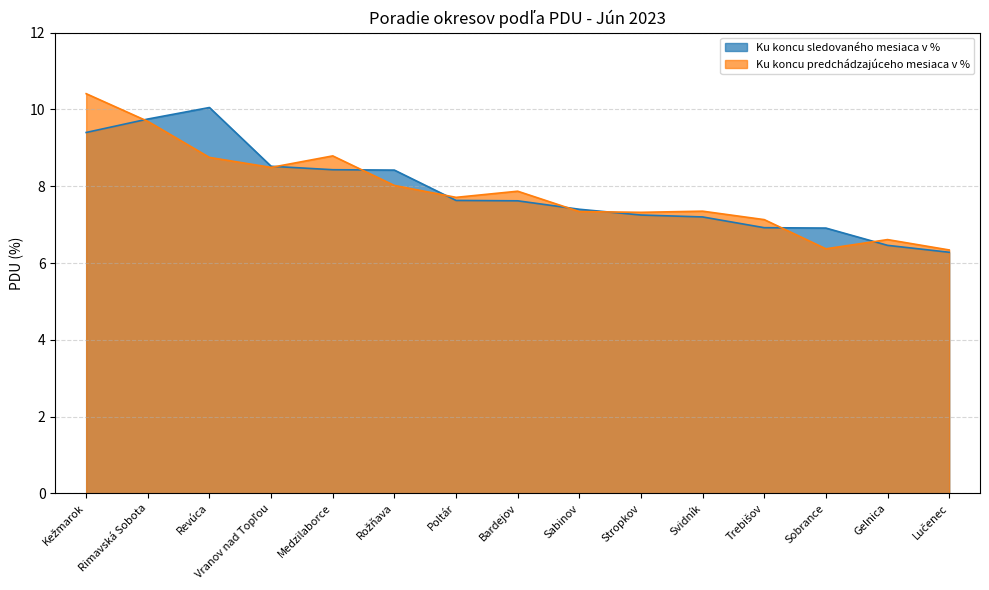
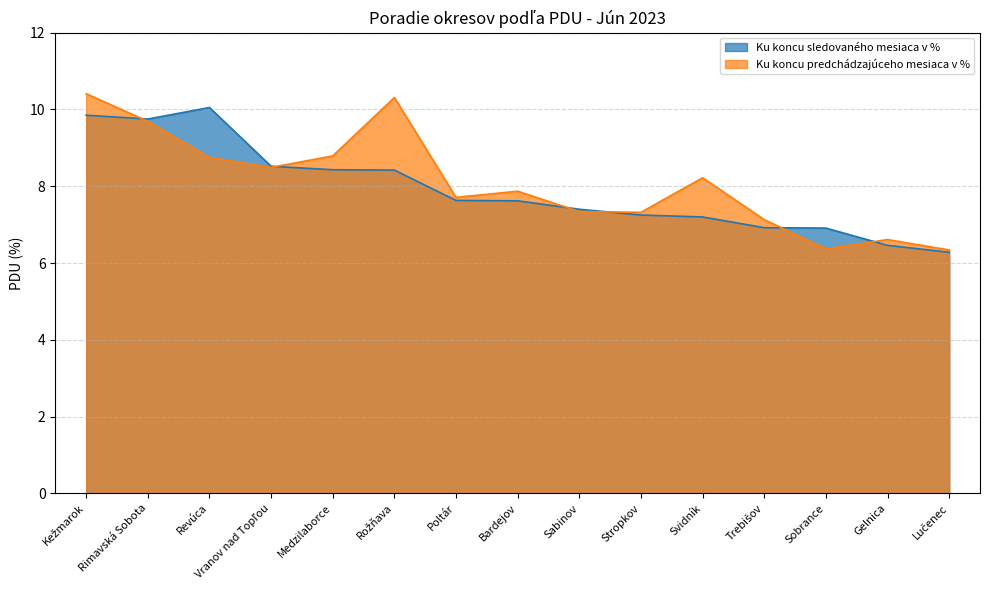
  {
    "Ku koncu sledovaného mesiaca v %": {
-     "Kežmarok": 9.4,
+     "Kežmarok": 9.9,
      "Revúca": 10.1,
      "Medzilaborce": 8.4,
      "Rožňava": 8.4,
      "Poltár": 7.6,
      "Bardejov": 7.6,
      "Stropkov": 7.3,
      "Svidník": 7.2,
      "Trebišov": 6.9,
      "Sobrance": 6.9,
      "Gelnica": 6.5
    },
    "Ku koncu predchádzajúceho mesiaca v %": {
      "Kežmarok": 10.4,
      "Revúca": 8.8,
      "Medzilaborce": 8.8,
-     "Rožňava": 8.0,
+     "Rožňava": 10.3,
      "Poltár": 7.7,
      "Bardejov": 7.9,
      "Stropkov": 7.3,
-     "Svidník": 7.4,
+     "Svidník": 8.2,
      "Trebišov": 7.1,
      "Sobrance": 6.4,
      "Gelnica": 6.6
    }
  }
